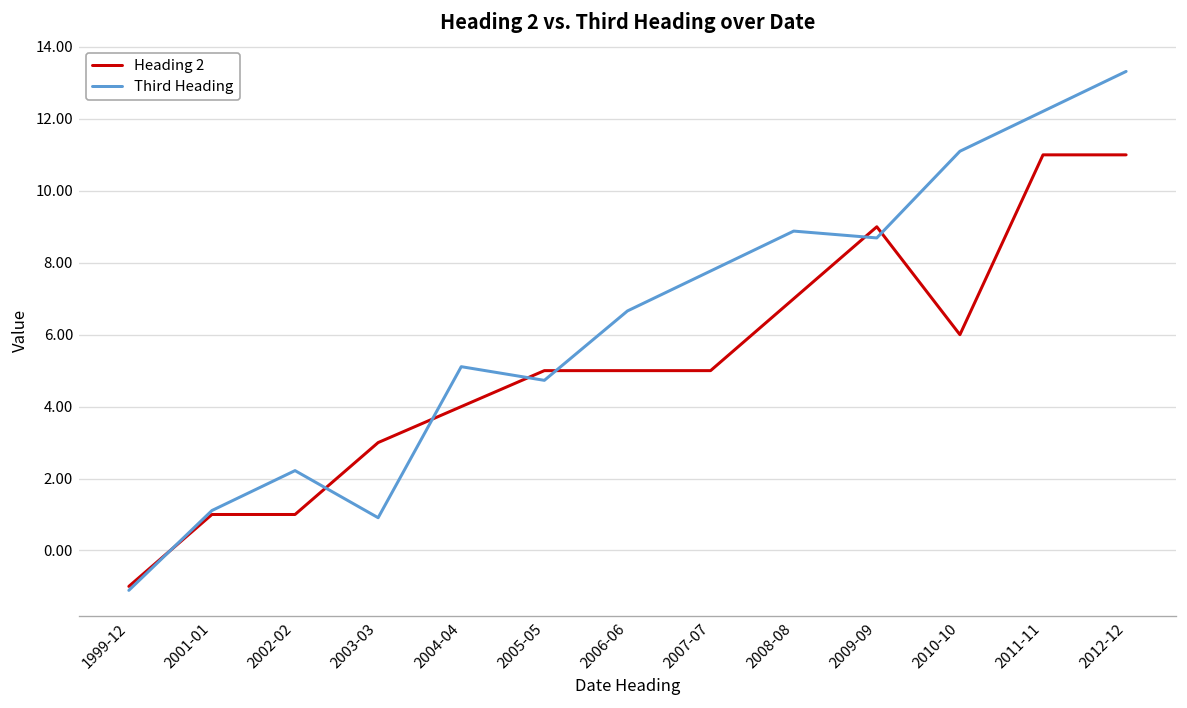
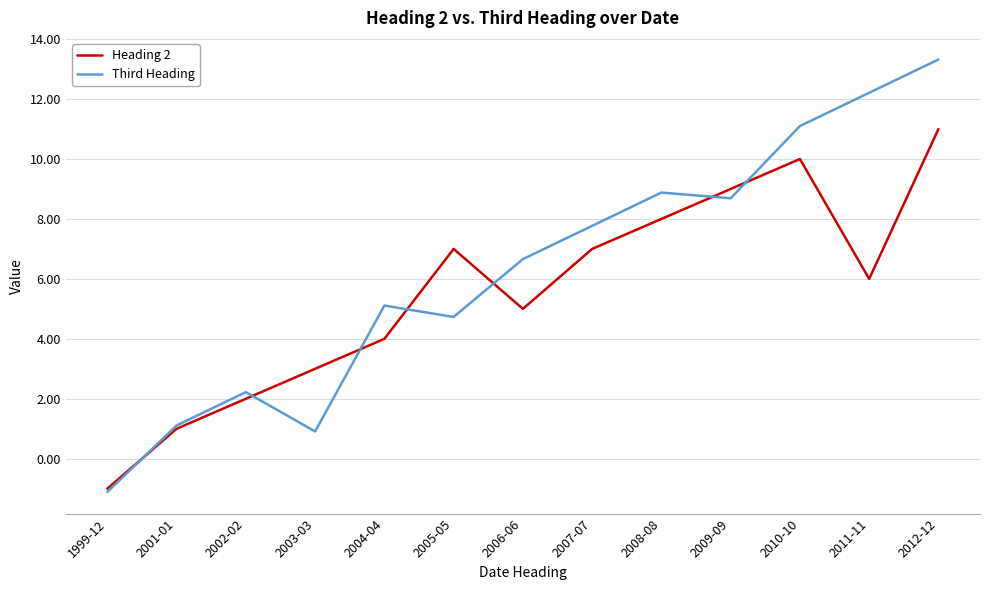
  {
    "Heading 2": {
      "1999-12": -1,
      "2001-01": 1,
-     "2002-02": 1,
+     "2002-02": 2,
      "2003-03": 3,
      "2004-04": 4,
-     "2005-05": 5,
+     "2005-05": 7,
      "2006-06": 5,
-     "2007-07": 5,
-     "2008-08": 7,
+     "2007-07": 7,
+     "2008-08": 8,
      "2009-09": 9,
-     "2010-10": 6,
-     "2011-11": 11,
+     "2010-10": 10,
+     "2011-11": 6,
      "2012-12": 11
    },
    "Third Heading": {
      "1999-12": -1.1,
      "2001-01": 1.1,
      "2002-02": 2.2,
      "2003-03": 0.9,
      "2004-04": 5.1,
      "2005-05": 4.7,
      "2006-06": 6.7,
      "2007-07": 7.8,
      "2008-08": 8.9,
      "2009-09": 8.7,
      "2010-10": 11.1,
      "2011-11": 12.2,
      "2012-12": 13.3
    }
  }
